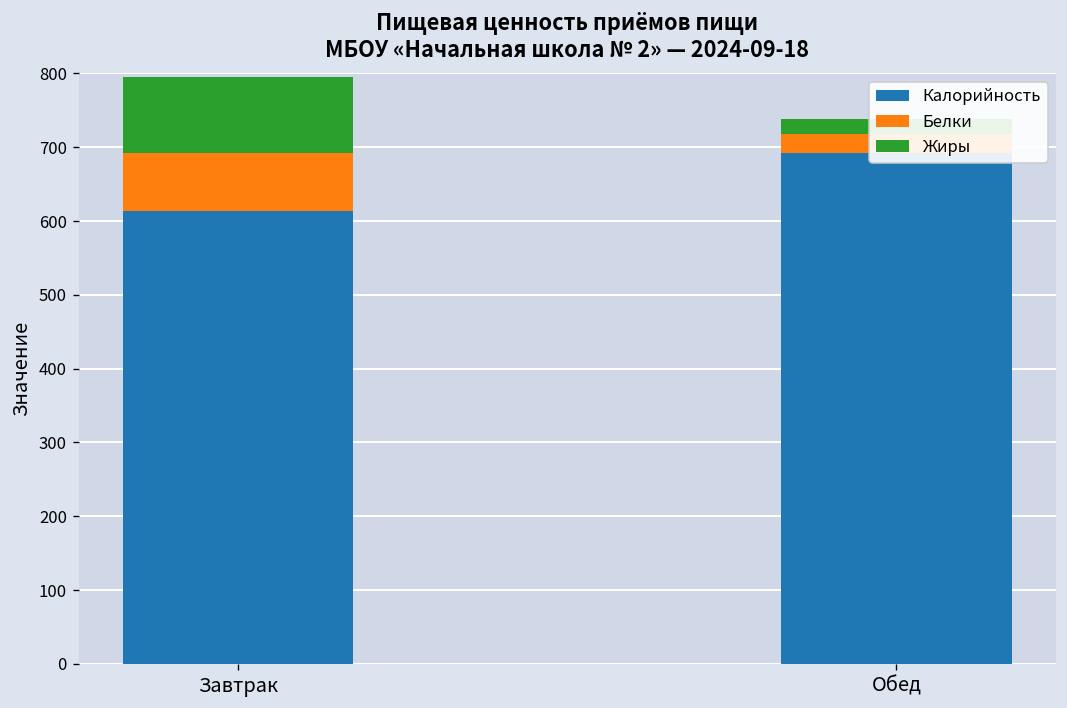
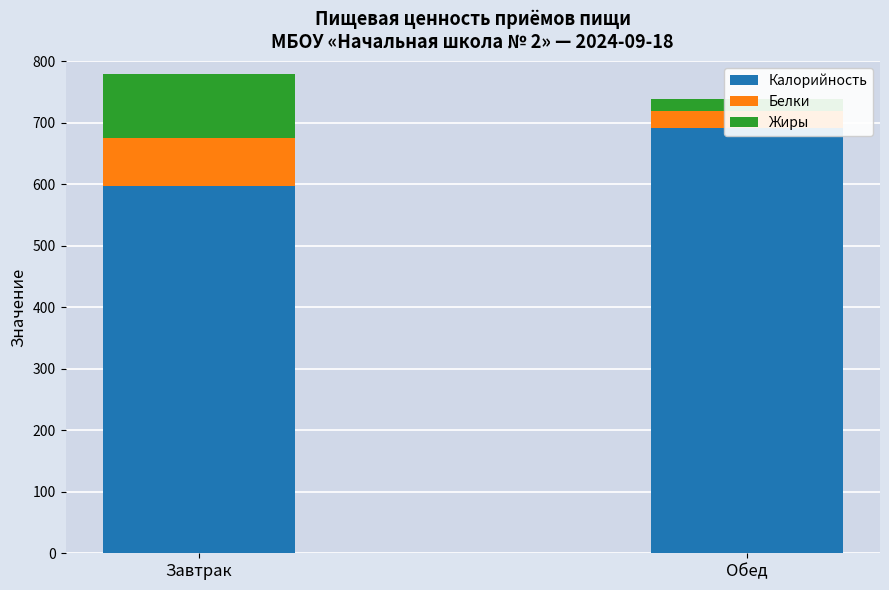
  {
    "Калорийность": {
-     "Завтрак": 610
+     "Завтрак": 600
    },
    "Белки": {
      "Завтрак": 80
    },
    "Жиры": {
      "Завтрак": 100
    }
  }
